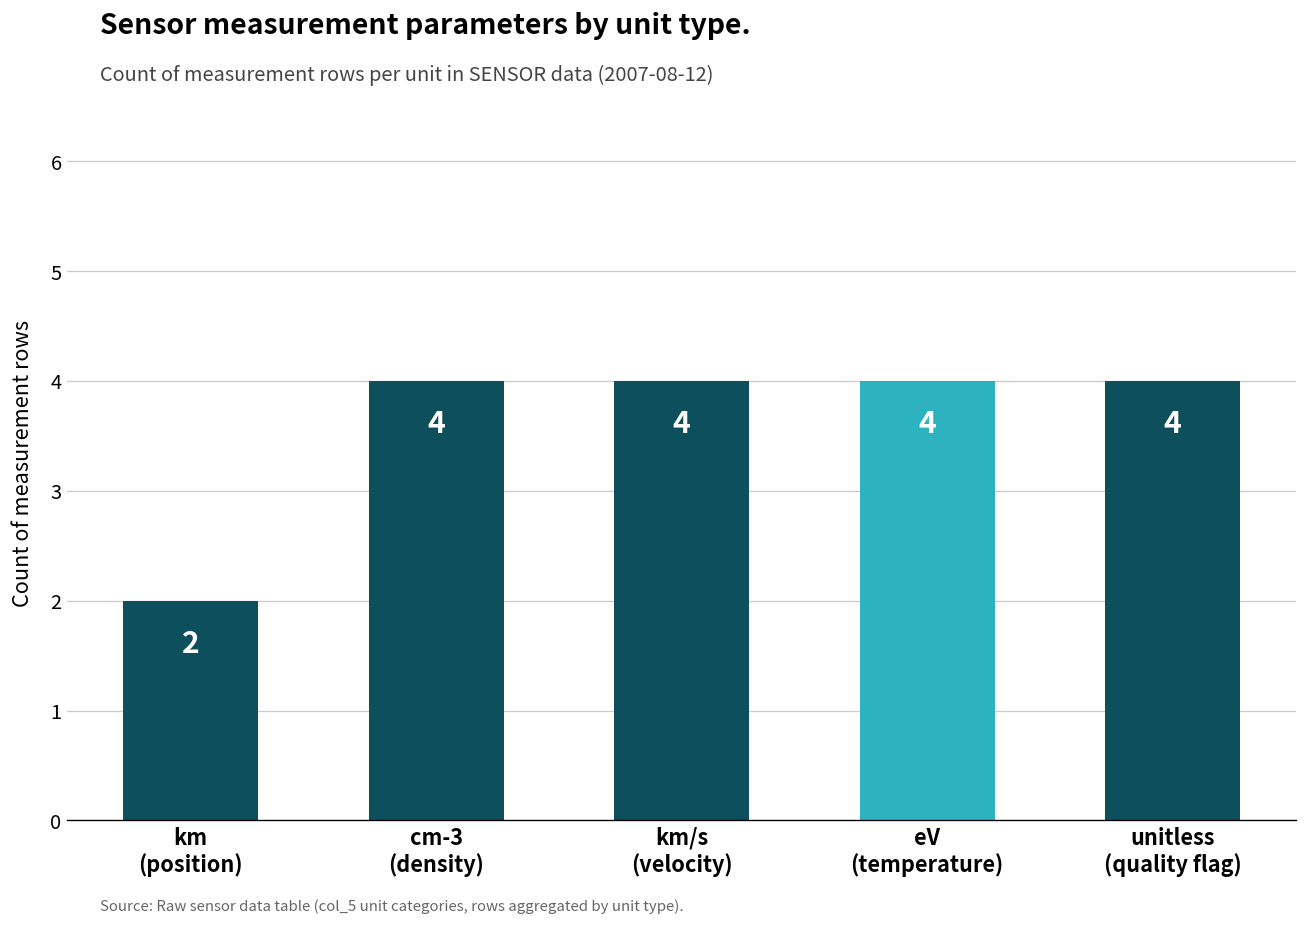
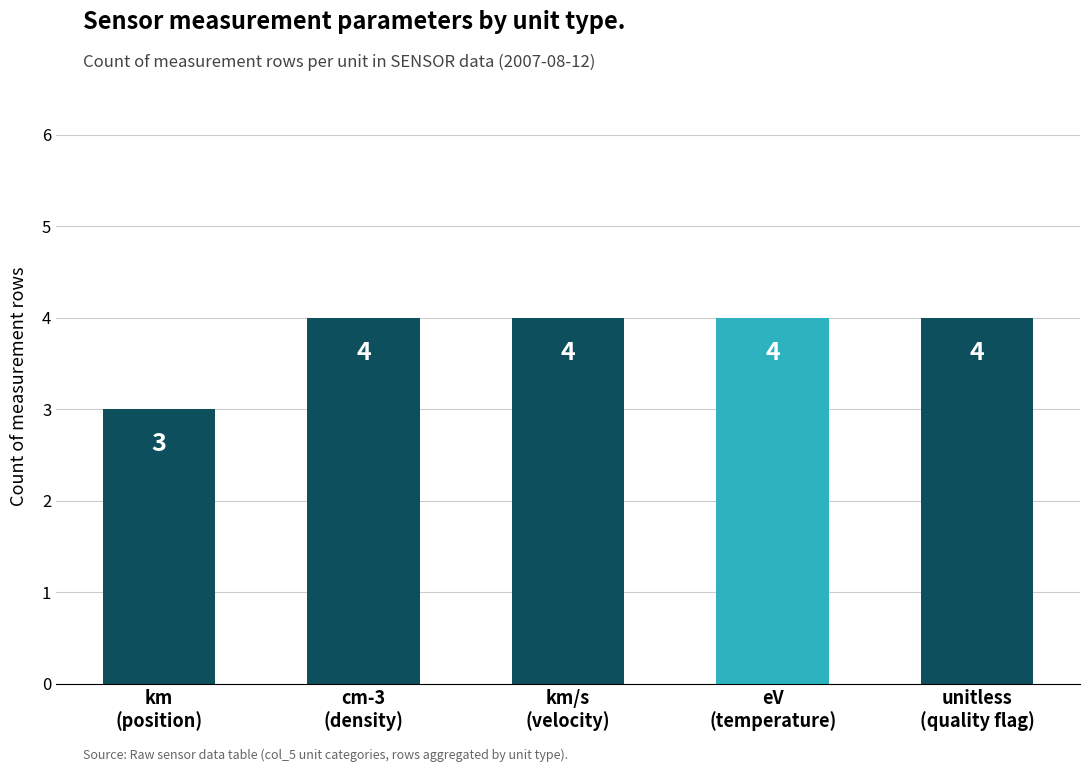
  {
-   "km (position)": 2,
+   "km (position)": 3,
    "cm-3 (density)": 4,
    "km/s (velocity)": 4,
    "eV (temperature)": 4,
    "unitless (quality flag)": 4
  }
